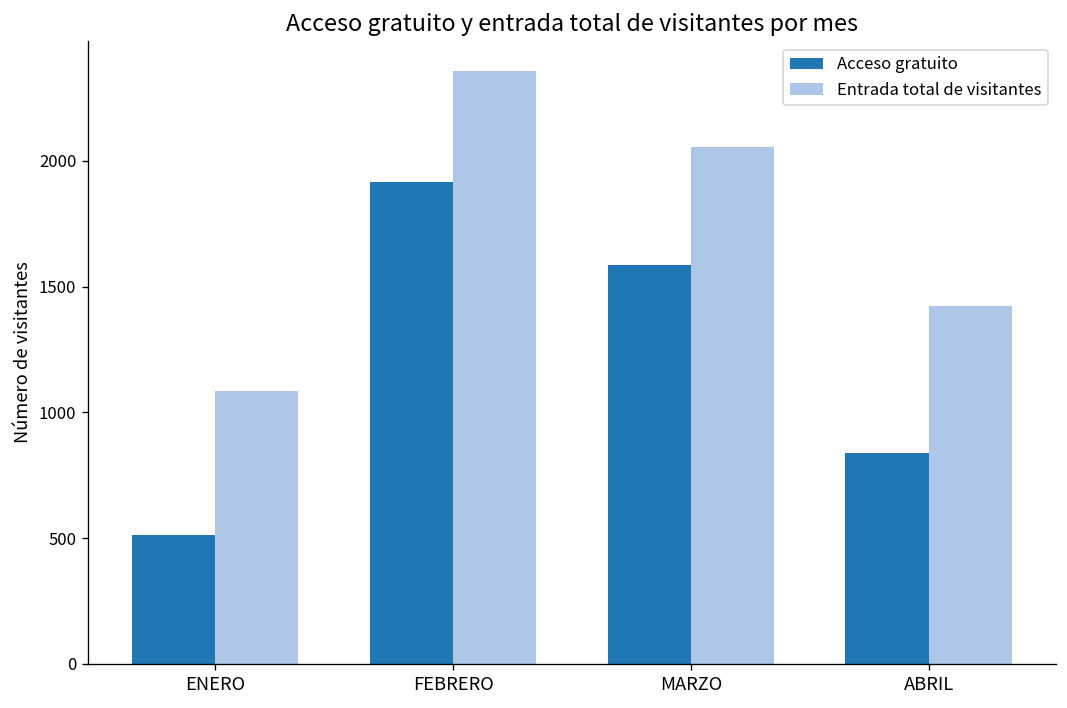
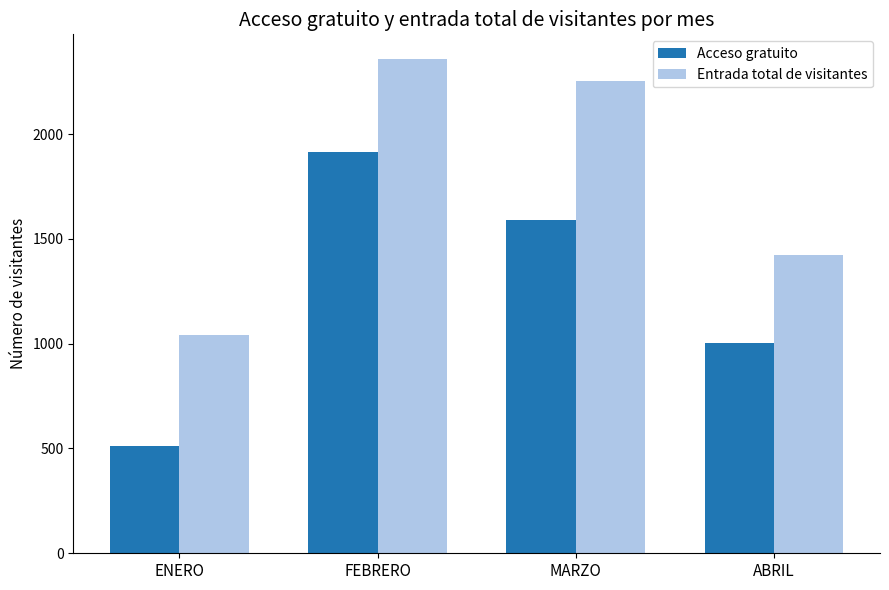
  {
    "Acceso gratuito": {
      "ENERO": 510,
      "FEBRERO": 1920,
      "MARZO": 1590,
-     "ABRIL": 840
+     "ABRIL": 1010
    },
    "Entrada total de visitantes": {
-     "ENERO": 1080,
+     "ENERO": 1040,
      "FEBRERO": 2360,
-     "MARZO": 2060,
+     "MARZO": 2260,
      "ABRIL": 1420
    }
  }
